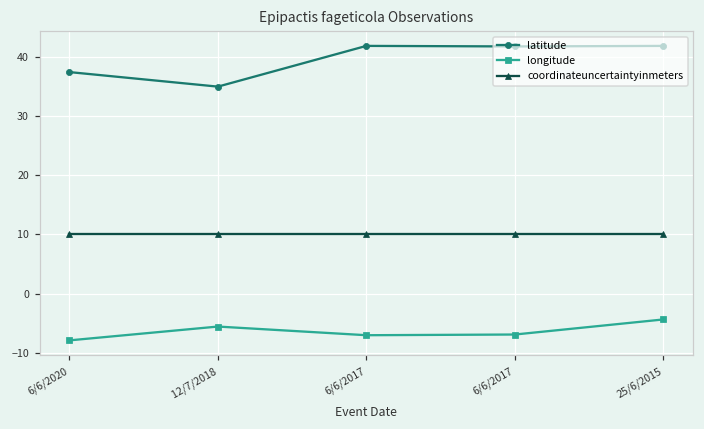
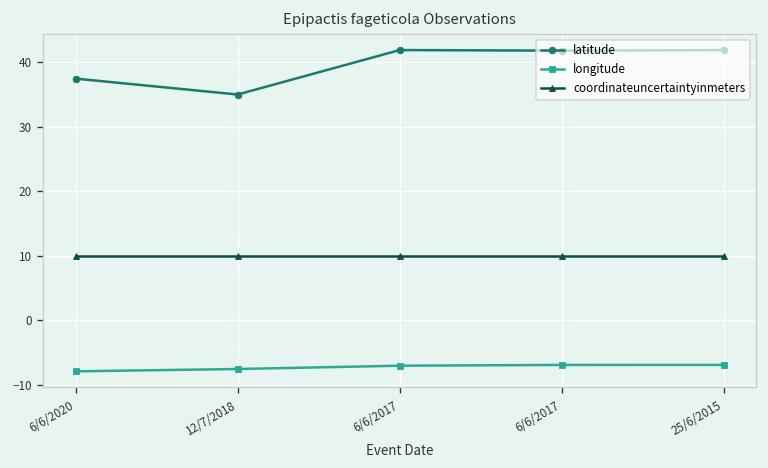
  {
    "latitude": {
      "6/6/2020": 37,
      "12/7/2018": 35
    },
    "longitude": {
      "6/6/2020": -8,
-     "12/7/2018": -6,
-     "25/6/2015": -4
+     "12/7/2018": -8,
+     "25/6/2015": -7
    },
    "coordinateuncertaintyinmeters": {
      "6/6/2020": 10,
      "12/7/2018": 10,
      "25/6/2015": 10
    }
  }
